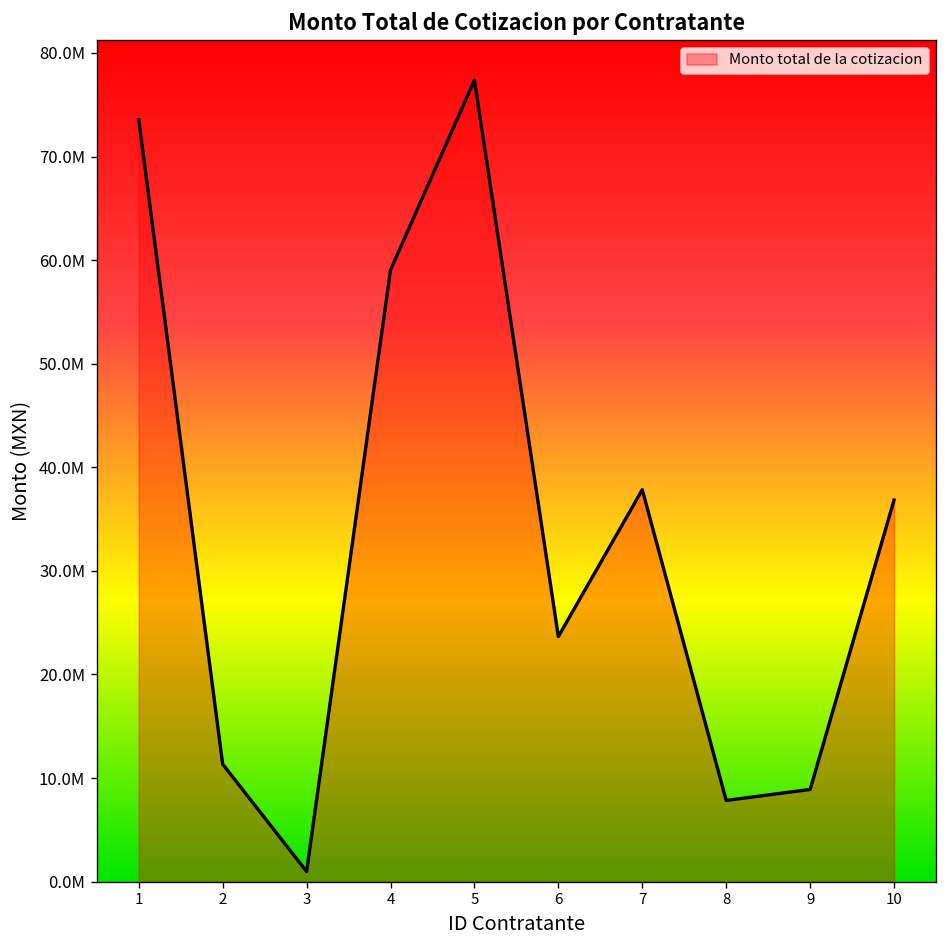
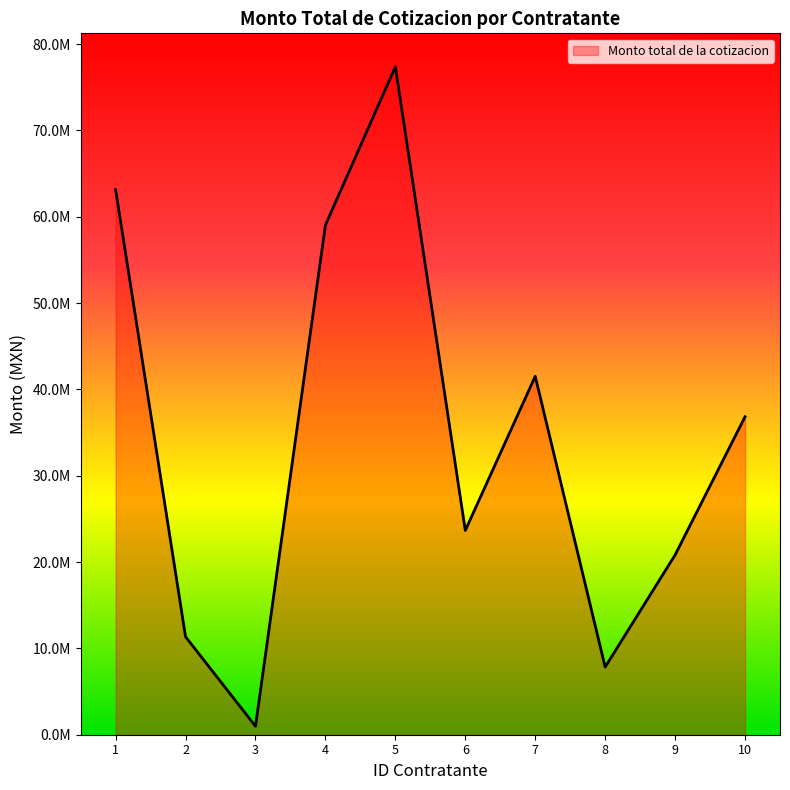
  {
-   "1": 74000000,
+   "1": 63000000,
    "2": 11000000,
    "3": 1000000,
    "4": 59000000,
    "5": 77000000,
    "6": 24000000,
-   "7": 38000000,
+   "7": 42000000,
    "8": 8000000,
-   "9": 9000000,
+   "9": 21000000,
    "10": 37000000
  }
